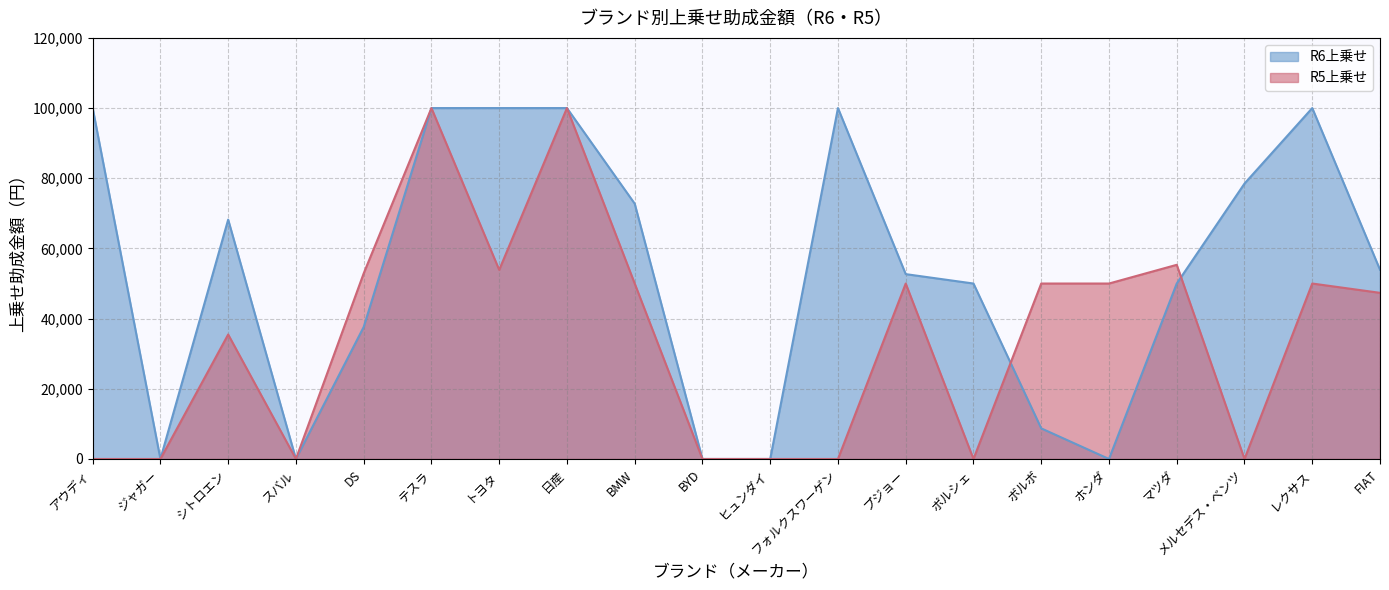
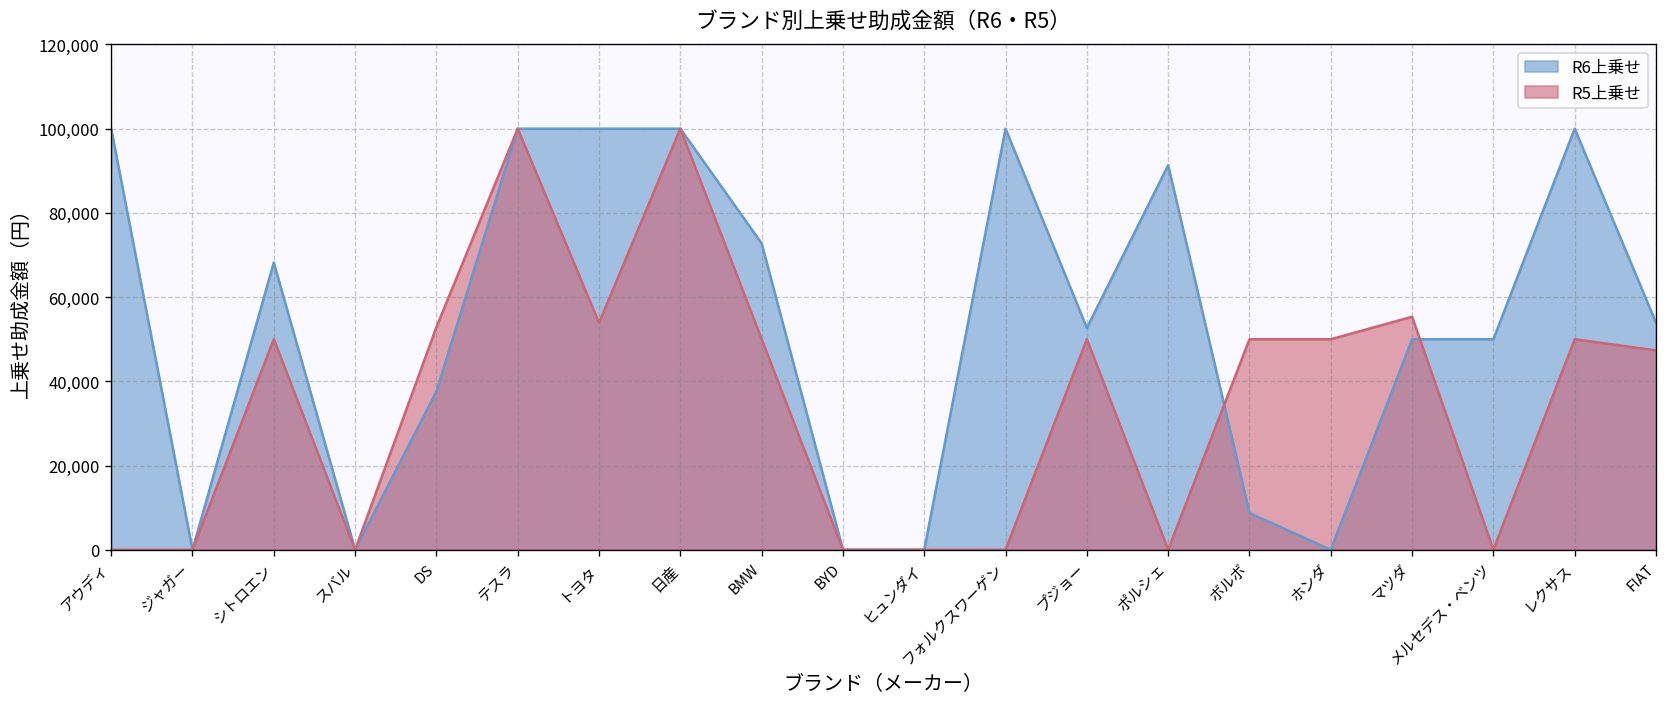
  {
    "R6上乗せ": {
      "アウディ": "100,000",
      "シトロエン": "68,000",
      "DS": "38,000",
      "トヨタ": "100,000",
      "BMW": "73,000",
      "フォルクスワーゲン": "100,000",
      "プジョー": "53,000",
-     "ポルシェ": "50,000",
+     "ポルシェ": "91,000",
      "ボルボ": "9,000",
      "ホンダ": "0",
      "マツダ": "50,000",
-     "メルセデス・ベンツ": "78,000",
+     "メルセデス・ベンツ": "50,000",
      "レクサス": "100,000",
      "FIAT": "54,000"
    },
    "R5上乗せ": {
      "アウディ": "0",
-     "シトロエン": "35,000",
+     "シトロエン": "50,000",
      "DS": "53,000",
      "トヨタ": "54,000",
      "BMW": "50,000",
      "フォルクスワーゲン": "0",
      "プジョー": "50,000",
      "ポルシェ": "0",
      "ボルボ": "50,000",
      "ホンダ": "50,000",
      "マツダ": "55,000",
      "メルセデス・ベンツ": "0",
      "レクサス": "50,000",
      "FIAT": "47,000"
    }
  }
